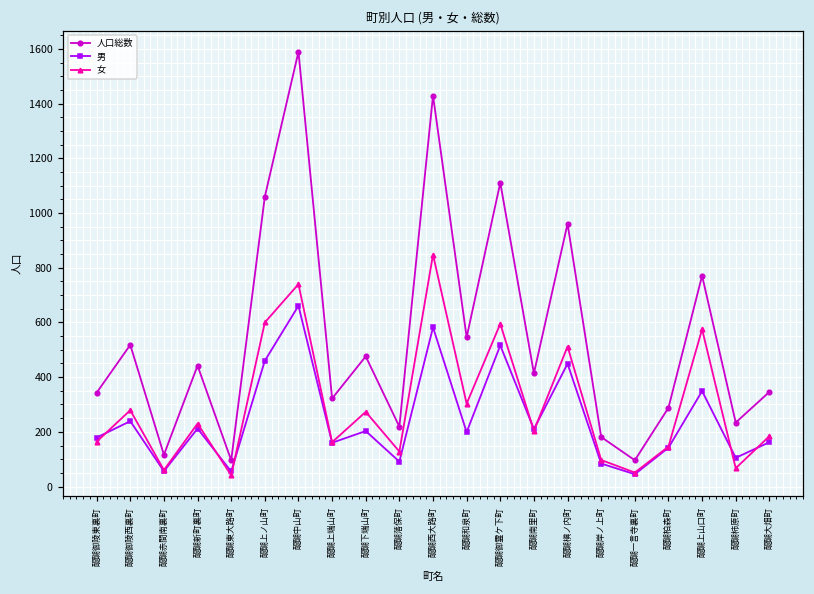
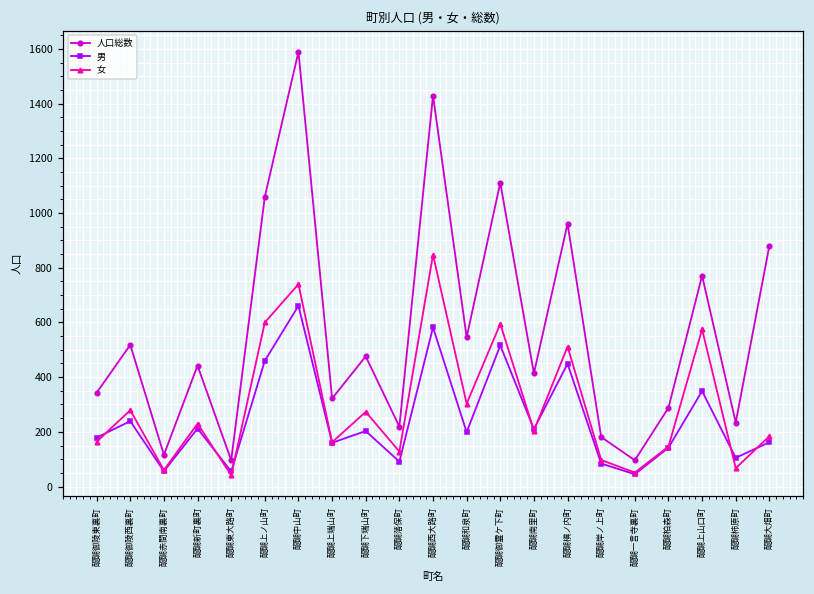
  {
    "人口総数": {
      "醍醐御陵東裏町": 340,
      "醍醐御陵西裏町": 520,
      "醍醐赤間南裏町": 120,
      "醍醐新町裏町": 440,
      "醍醐東大路町": 100,
      "醍醐上ノ山町": 1060,
      "醍醐中山町": 1590,
      "醍醐上端山町": 320,
      "醍醐下端山町": 480,
      "醍醐落保町": 220,
      "醍醐西大路町": 1430,
      "醍醐和泉町": 550,
      "醍醐御霊ケ下町": 1110,
      "醍醐南里町": 410,
      "醍醐槇ノ内町": 960,
      "醍醐岸ノ上町": 180,
      "醍醐一言寺裏町": 100,
      "醍醐柏森町": 290,
      "醍醐上山口町": 770,
      "醍醐柿原町": 230,
-     "醍醐大畑町": 350
+     "醍醐大畑町": 880
    },
    "男": {
      "醍醐御陵東裏町": 180,
      "醍醐御陵西裏町": 240,
      "醍醐新町裏町": 210,
      "醍醐東大路町": 60,
      "醍醐上ノ山町": 460,
      "醍醐中山町": 660,
      "醍醐下端山町": 200,
      "醍醐落保町": 90,
      "醍醐西大路町": 580,
      "醍醐和泉町": 200,
      "醍醐御霊ケ下町": 520,
      "醍醐槇ノ内町": 450,
      "醍醐岸ノ上町": 80,
      "醍醐上山口町": 350,
      "醍醐柿原町": 110,
      "醍醐大畑町": 160
    },
    "女": {
      "醍醐御陵東裏町": 160,
      "醍醐御陵西裏町": 280,
      "醍醐新町裏町": 230,
      "醍醐東大路町": 40,
      "醍醐上ノ山町": 600,
      "醍醐中山町": 740,
      "醍醐下端山町": 270,
      "醍醐落保町": 130,
      "醍醐西大路町": 850,
      "醍醐和泉町": 300,
      "醍醐御霊ケ下町": 600,
      "醍醐槇ノ内町": 510,
      "醍醐岸ノ上町": 100,
      "醍醐上山口町": 580,
      "醍醐柿原町": 70,
      "醍醐大畑町": 180
    }
  }
